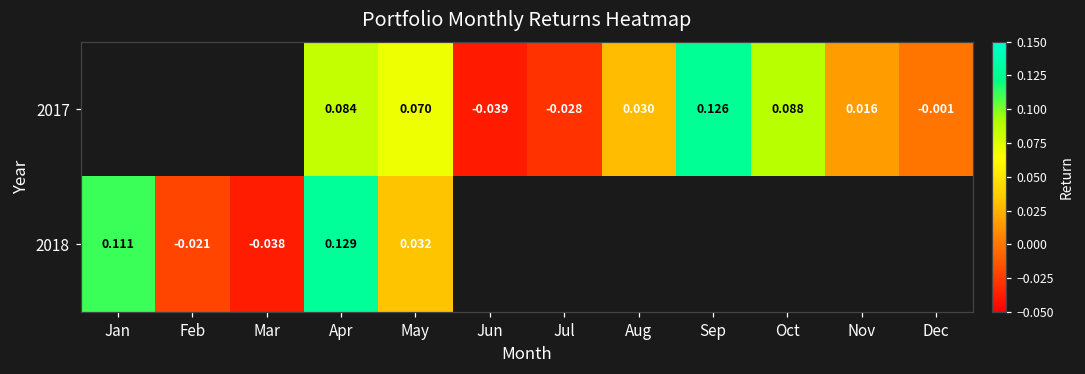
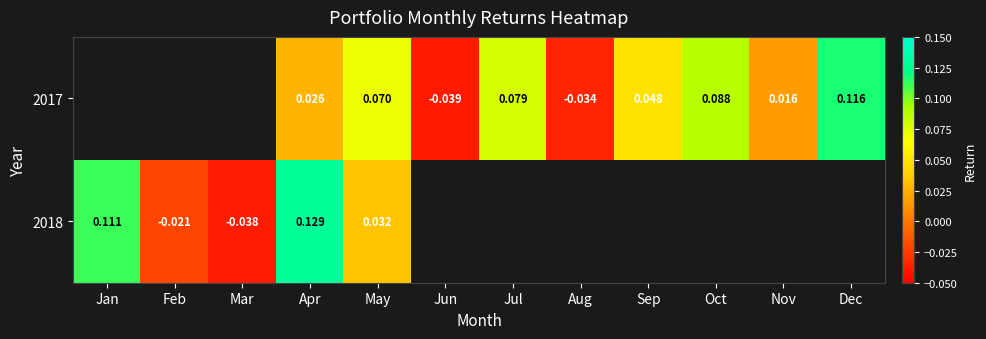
  {
    "2017": {
-     "Apr": 0.084,
+     "Apr": 0.026,
      "May": 0.070,
      "Jun": -0.039,
-     "Jul": -0.028,
-     "Aug": 0.030,
-     "Sep": 0.126,
+     "Jul": 0.079,
+     "Aug": -0.034,
+     "Sep": 0.048,
      "Oct": 0.088,
      "Nov": 0.016,
-     "Dec": -0.001
+     "Dec": 0.116
    },
    "2018": {
      "Jan": 0.111,
      "Feb": -0.021,
      "Mar": -0.038,
      "Apr": 0.129,
      "May": 0.032
    }
  }
